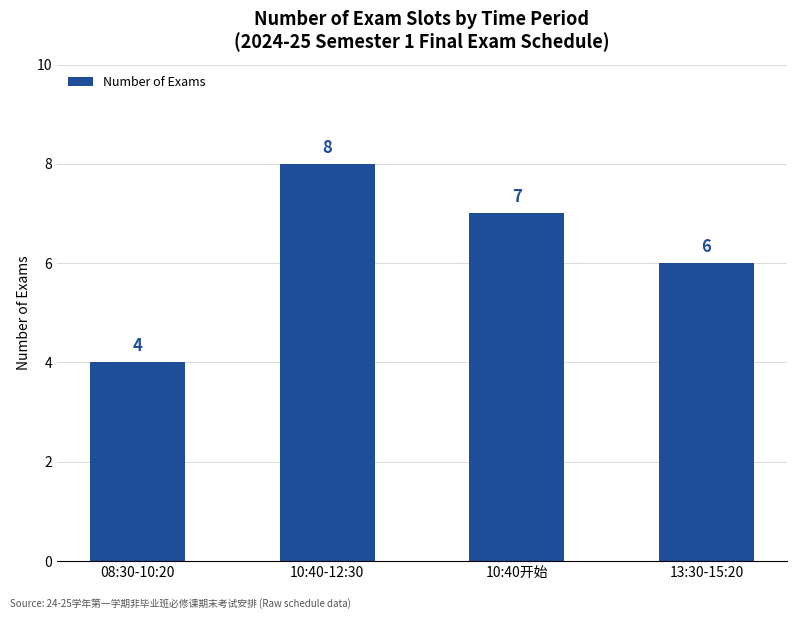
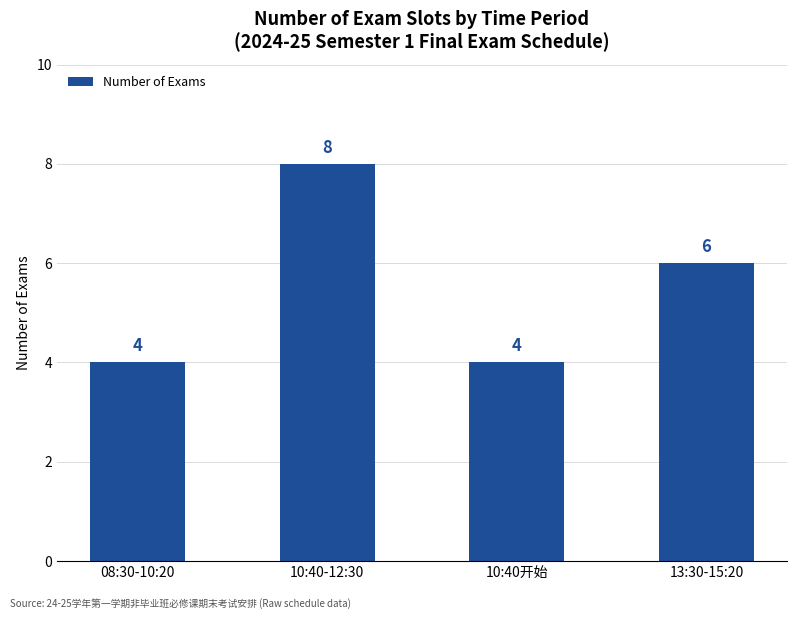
  {
    "08:30-10:20": 4,
    "10:40-12:30": 8,
-   "10:40开始": 7,
+   "10:40开始": 4,
    "13:30-15:20": 6
  }
